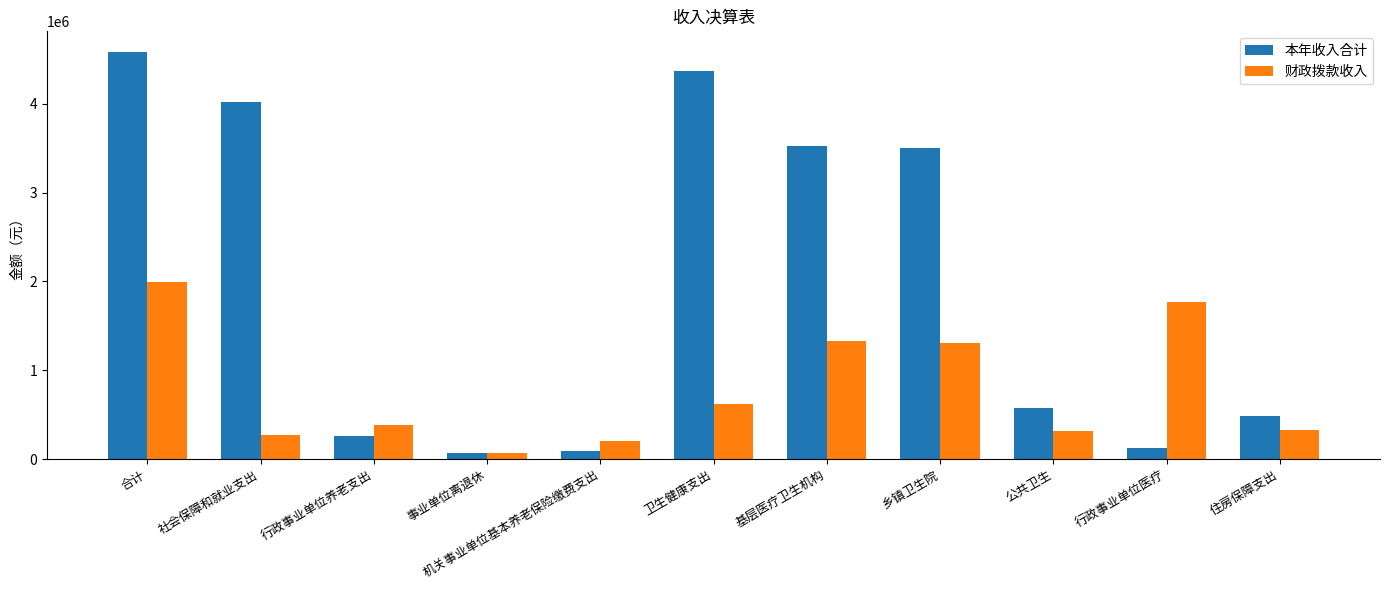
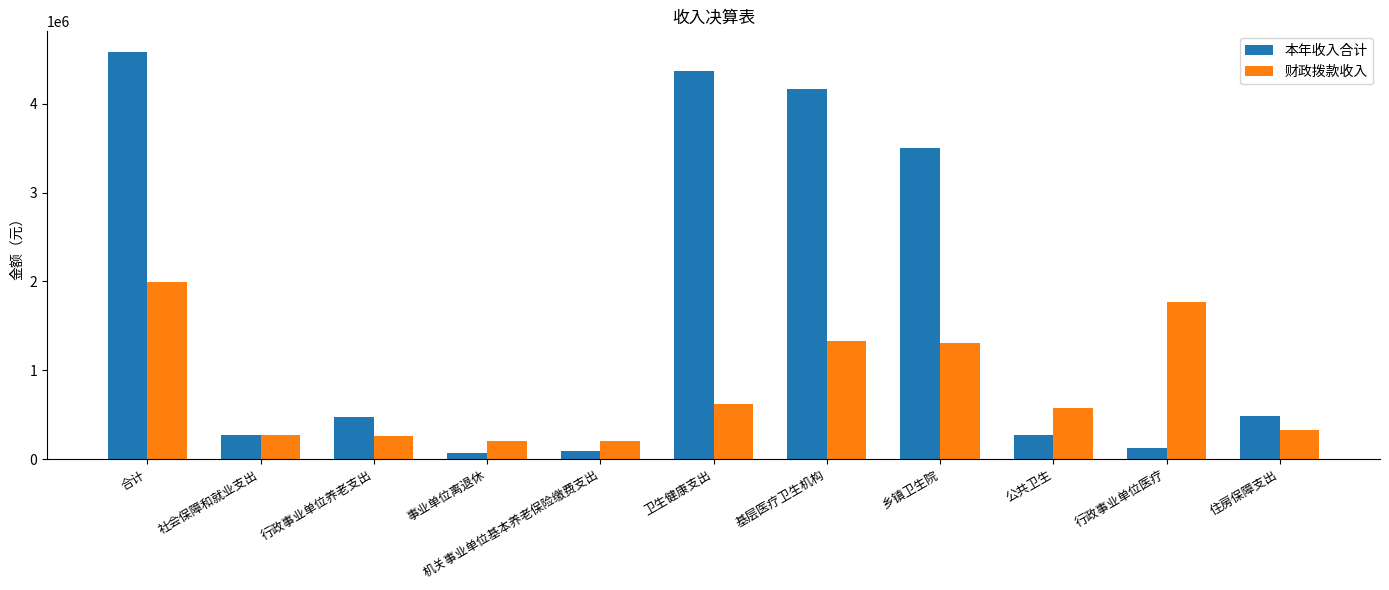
  {
    "本年收入合计": {
      "合计": 4600000,
-     "社会保障和就业支出": 4000000,
-     "行政事业单位养老支出": 300000,
+     "社会保障和就业支出": 300000,
+     "行政事业单位养老支出": 500000,
      "事业单位离退休": 100000,
      "机关事业单位基本养老保险缴费支出": 100000,
      "卫生健康支出": 4400000,
-     "基层医疗卫生机构": 3500000,
+     "基层医疗卫生机构": 4200000,
      "乡镇卫生院": 3500000,
-     "公共卫生": 600000,
+     "公共卫生": 300000,
      "行政事业单位医疗": 100000,
      "住房保障支出": 500000
    },
    "财政拨款收入": {
      "合计": 2000000,
      "社会保障和就业支出": 300000,
-     "行政事业单位养老支出": 400000,
-     "事业单位离退休": 100000,
+     "行政事业单位养老支出": 300000,
+     "事业单位离退休": 200000,
      "机关事业单位基本养老保险缴费支出": 200000,
      "卫生健康支出": 600000,
      "基层医疗卫生机构": 1300000,
      "乡镇卫生院": 1300000,
-     "公共卫生": 300000,
+     "公共卫生": 600000,
      "行政事业单位医疗": 1800000,
      "住房保障支出": 300000
    }
  }
